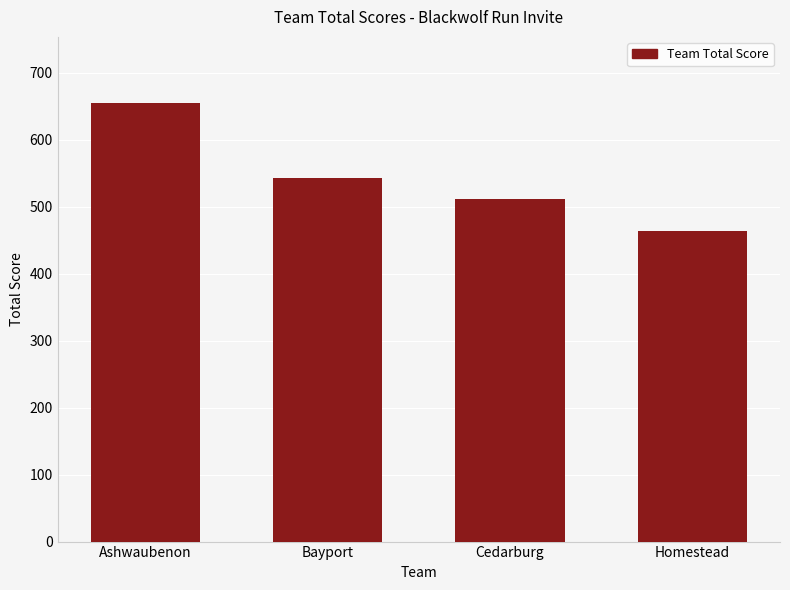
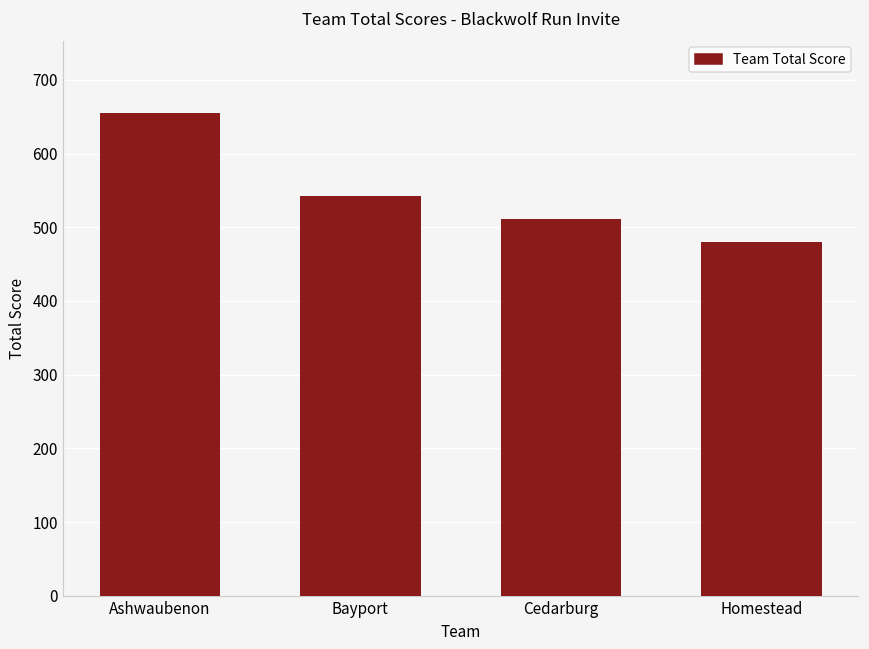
  {
    "Ashwaubenon": 660,
    "Bayport": 540,
    "Cedarburg": 510,
-   "Homestead": 460
+   "Homestead": 480
  }
